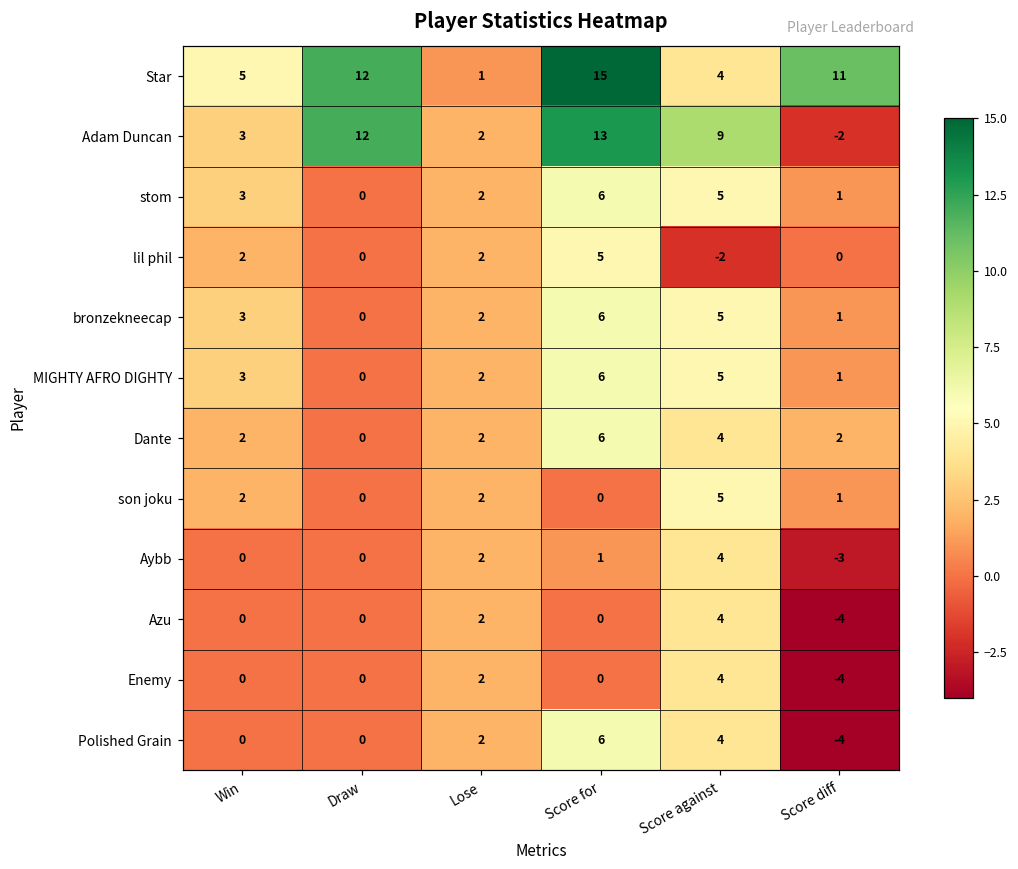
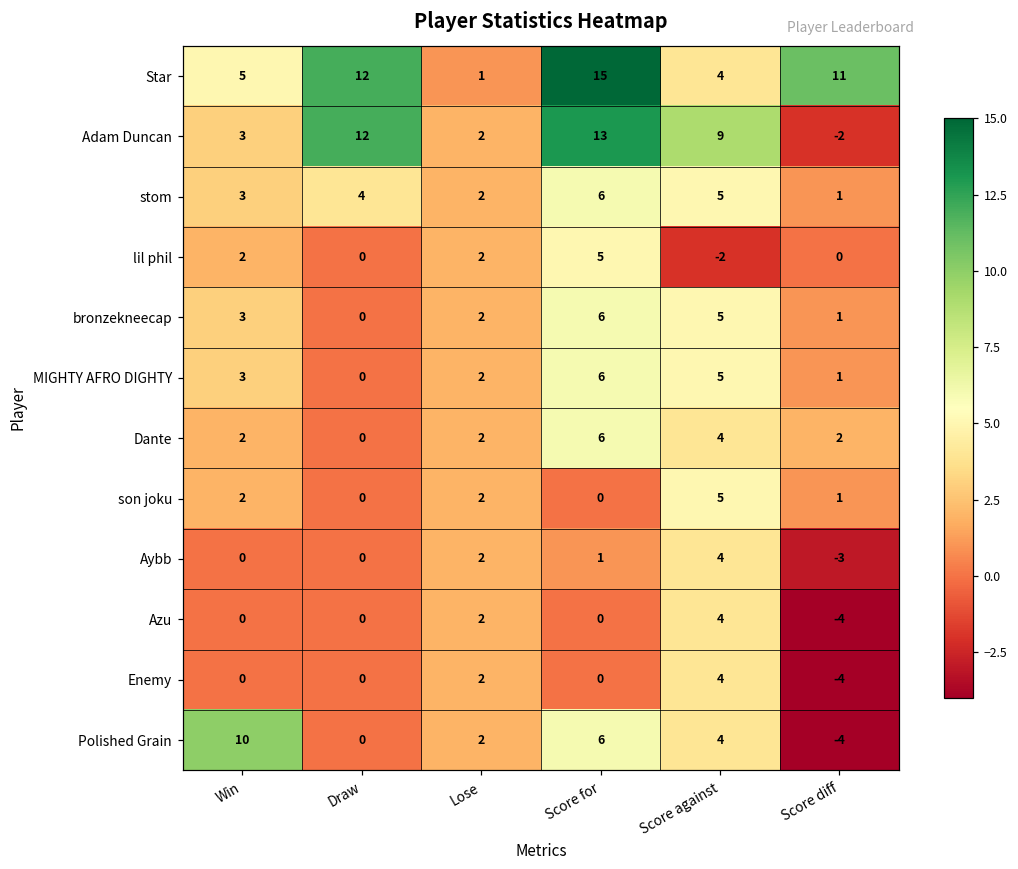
  {
    "Star": {
      "Win": 5,
      "Draw": 12,
      "Lose": 1,
      "Score for": 15,
      "Score against": 4,
      "Score diff": 11
    },
    "Adam Duncan": {
      "Win": 3,
      "Draw": 12,
      "Lose": 2,
      "Score for": 13,
      "Score against": 9,
      "Score diff": -2
    },
    "stom": {
      "Win": 3,
-     "Draw": 0,
+     "Draw": 4,
      "Lose": 2,
      "Score for": 6,
      "Score against": 5,
      "Score diff": 1
    },
    "lil phil": {
      "Win": 2,
      "Draw": 0,
      "Lose": 2,
      "Score for": 5,
      "Score against": -2,
      "Score diff": 0
    },
    "bronzekneecap": {
      "Win": 3,
      "Draw": 0,
      "Lose": 2,
      "Score for": 6,
      "Score against": 5,
      "Score diff": 1
    },
    "MIGHTY AFRO DIGHTY": {
      "Win": 3,
      "Draw": 0,
      "Lose": 2,
      "Score for": 6,
      "Score against": 5,
      "Score diff": 1
    },
    "Dante": {
      "Win": 2,
      "Draw": 0,
      "Lose": 2,
      "Score for": 6,
      "Score against": 4,
      "Score diff": 2
    },
    "son joku": {
      "Win": 2,
      "Draw": 0,
      "Lose": 2,
      "Score for": 0,
      "Score against": 5,
      "Score diff": 1
    },
    "Aybb": {
      "Win": 0,
      "Draw": 0,
      "Lose": 2,
      "Score for": 1,
      "Score against": 4,
      "Score diff": -3
    },
    "Azu": {
      "Win": 0,
      "Draw": 0,
      "Lose": 2,
      "Score for": 0,
      "Score against": 4,
      "Score diff": -4
    },
    "Enemy": {
      "Win": 0,
      "Draw": 0,
      "Lose": 2,
      "Score for": 0,
      "Score against": 4,
      "Score diff": -4
    },
    "Polished Grain": {
-     "Win": 0,
+     "Win": 10,
      "Draw": 0,
      "Lose": 2,
      "Score for": 6,
      "Score against": 4,
      "Score diff": -4
    }
  }
